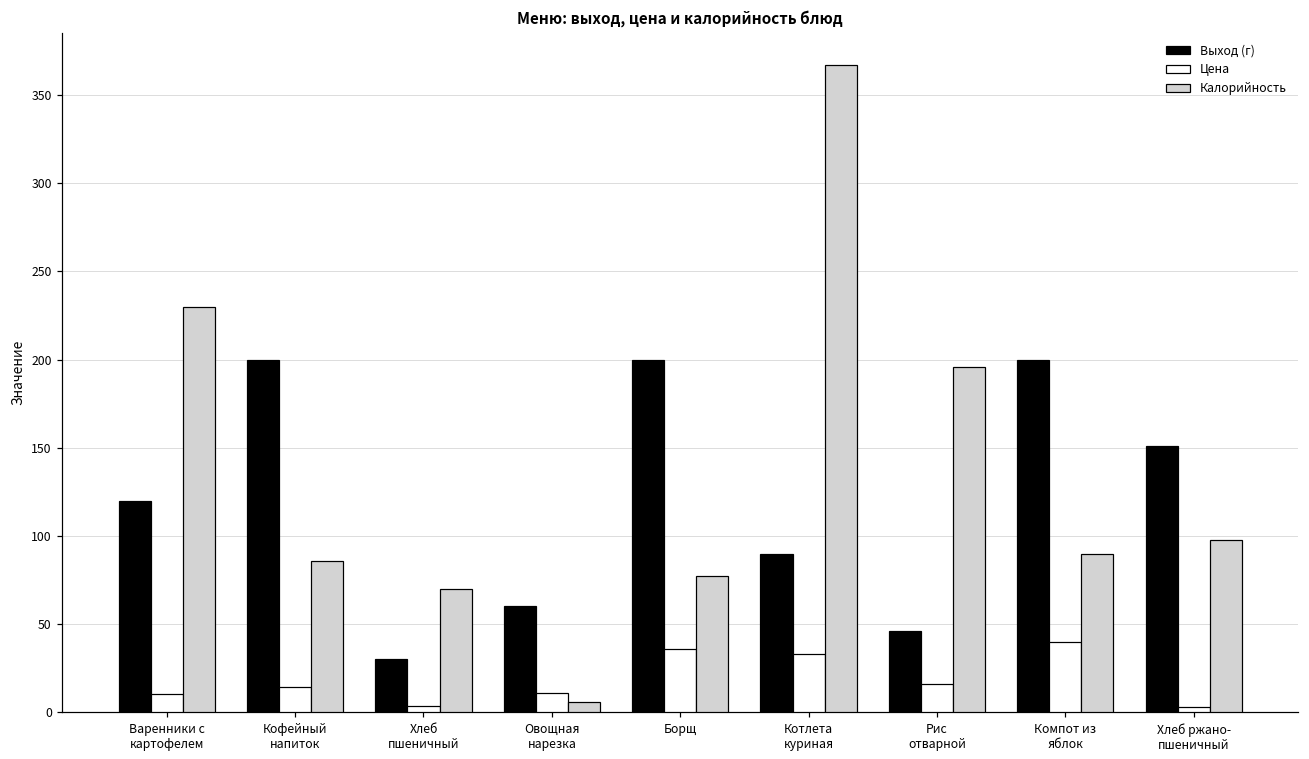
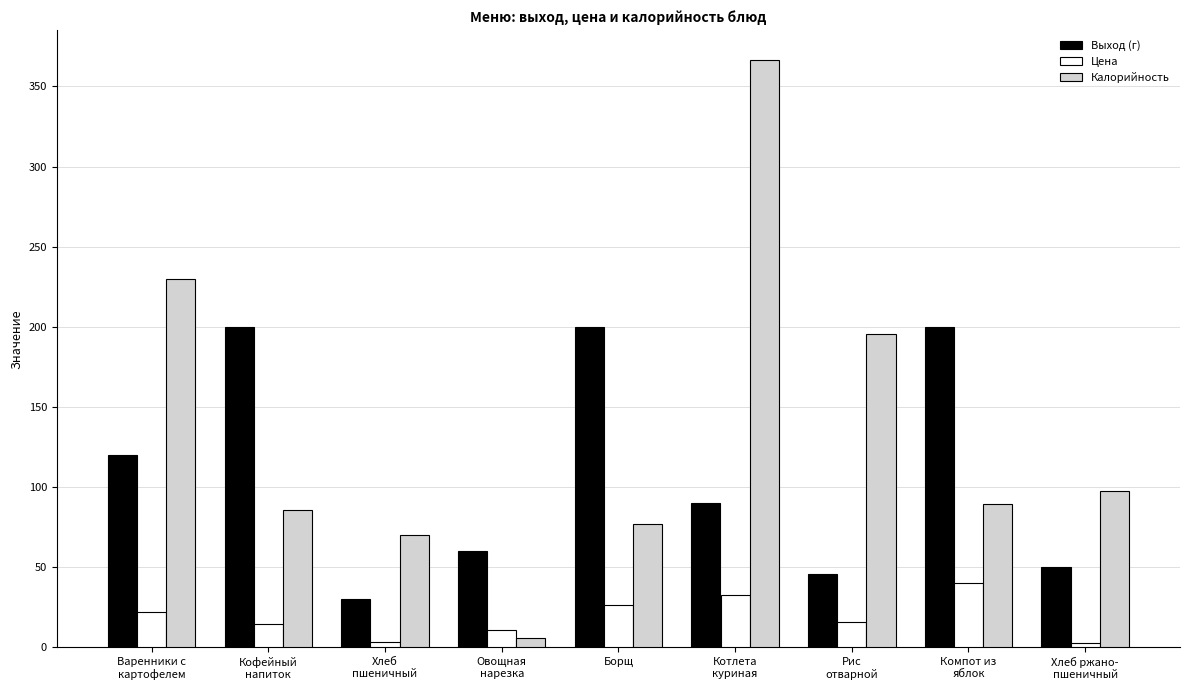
  {
    "Выход (г)": {
      "Варенники с картофелем": 120,
      "Кофейный напиток": 200,
      "Хлеб пшеничный": 30,
      "Овощная нарезка": 60,
      "Борщ": 200,
      "Котлета куриная": 90,
      "Рис отварной": 46,
      "Компот из яблок": 200,
-     "Хлеб ржано- пшеничный": 151
+     "Хлеб ржано- пшеничный": 50
    },
    "Цена": {
-     "Варенники с картофелем": 10,
+     "Варенники с картофелем": 22,
      "Кофейный напиток": 15,
      "Хлеб пшеничный": 3,
      "Овощная нарезка": 11,
-     "Борщ": 36,
+     "Борщ": 27,
      "Котлета куриная": 33,
      "Рис отварной": 16,
      "Компот из яблок": 40,
      "Хлеб ржано- пшеничный": 3
    },
    "Калорийность": {
      "Варенники с картофелем": 230,
      "Кофейный напиток": 86,
      "Хлеб пшеничный": 70,
      "Овощная нарезка": 6,
      "Борщ": 77,
      "Котлета куриная": 367,
      "Рис отварной": 196,
      "Компот из яблок": 90,
      "Хлеб ржано- пшеничный": 98
    }
  }
